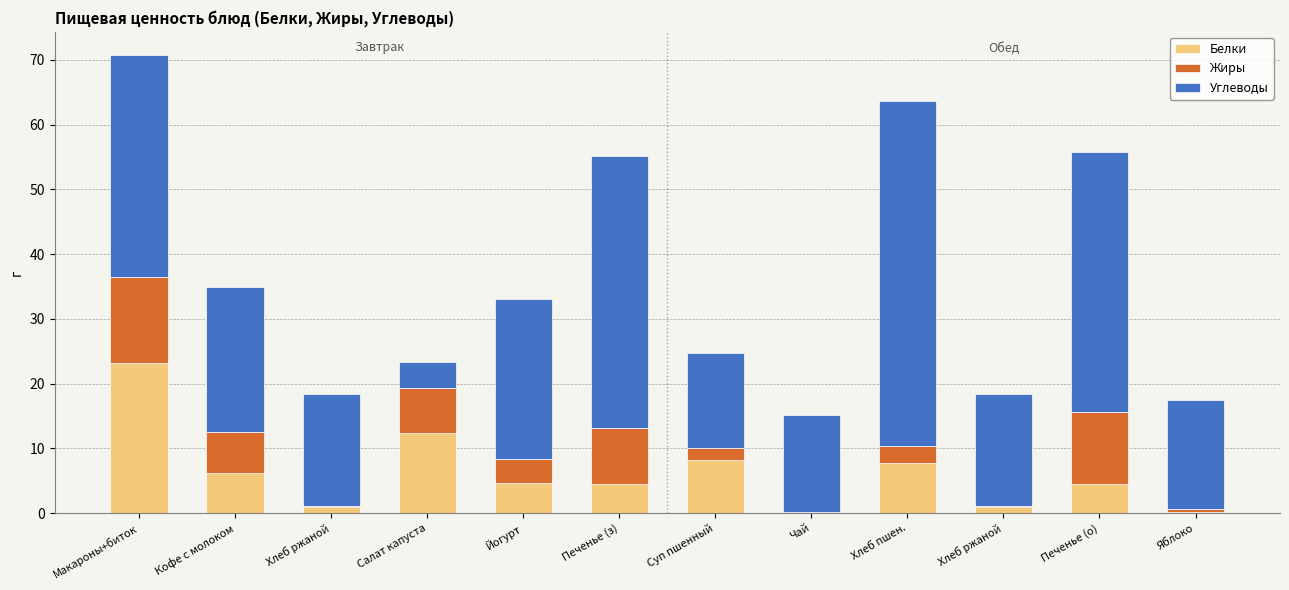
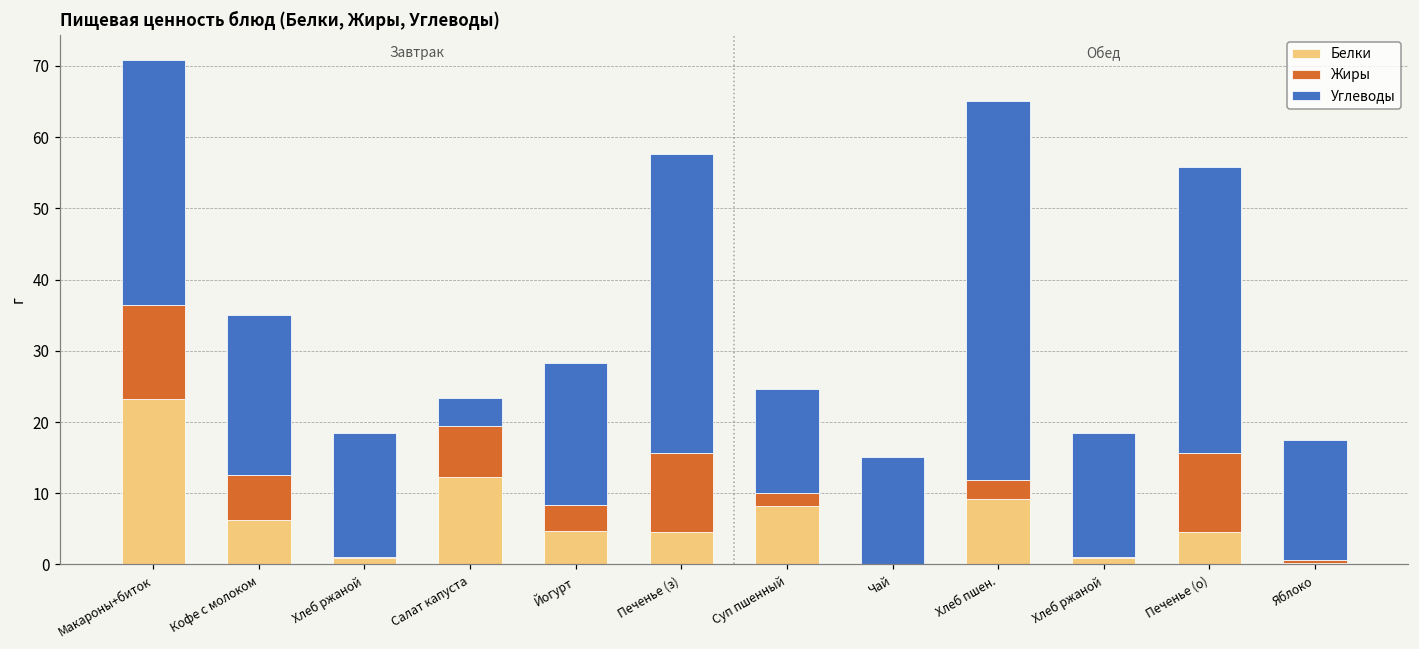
  {
    "Белки": {
      "Макароны+биток": 23,
      "Кофе с молоком": 6,
      "Салат капуста": 12,
      "Йогурт": 5,
      "Печенье (з)": 5,
      "Суп пшенный": 8,
-     "Хлеб пшен.": 8,
+     "Хлеб пшен.": 9,
      "Печенье (о)": 5
    },
    "Жиры": {
      "Макароны+биток": 13,
      "Кофе с молоком": 6,
      "Салат капуста": 7,
      "Йогурт": 4,
-     "Печенье (з)": 9,
+     "Печенье (з)": 11,
      "Суп пшенный": 2,
      "Чай": 0,
      "Хлеб пшен.": 3,
      "Печенье (о)": 11,
      "Яблоко": 0
    },
    "Углеводы": {
      "Макароны+биток": 34,
      "Кофе с молоком": 22,
      "Салат капуста": 4,
-     "Йогурт": 25,
+     "Йогурт": 20,
      "Печенье (з)": 42,
      "Суп пшенный": 15,
      "Чай": 15,
      "Хлеб пшен.": 53,
      "Печенье (о)": 40,
      "Яблоко": 17
    }
  }
